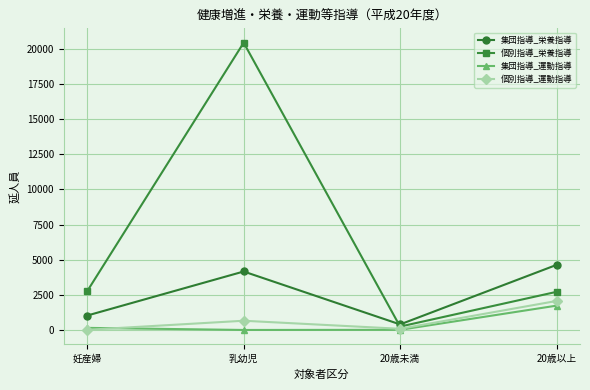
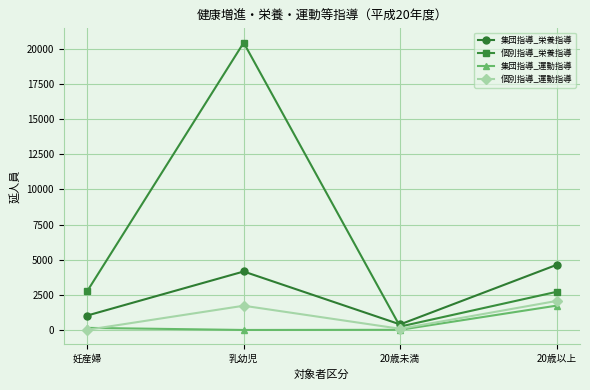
  {
    "集団指導_運動指導": {
      "乳幼児": 0,
      "20歳以上": 1700
    },
    "個別指導_運動指導": {
-     "乳幼児": 700,
+     "乳幼児": 1700,
      "20歳以上": 2100
    }
  }
